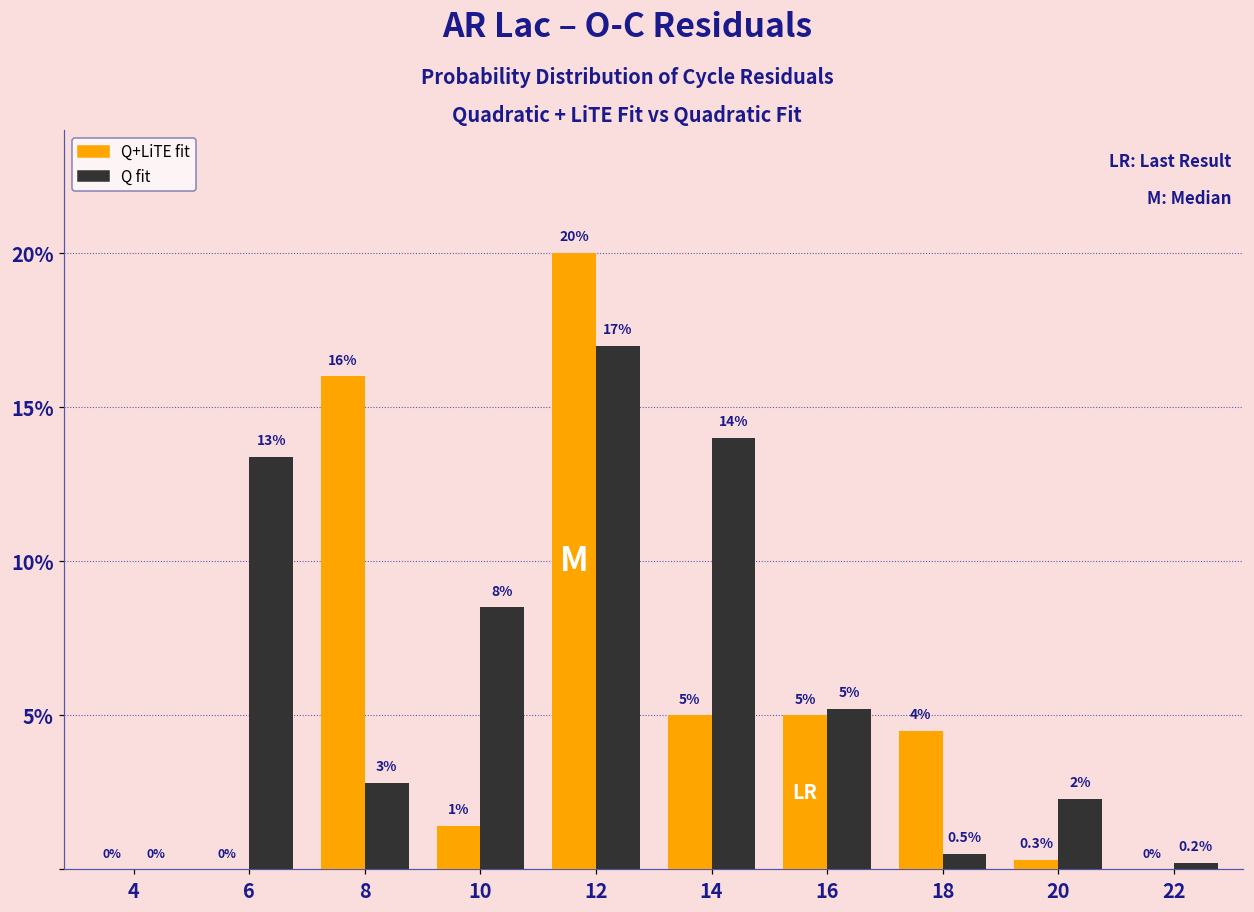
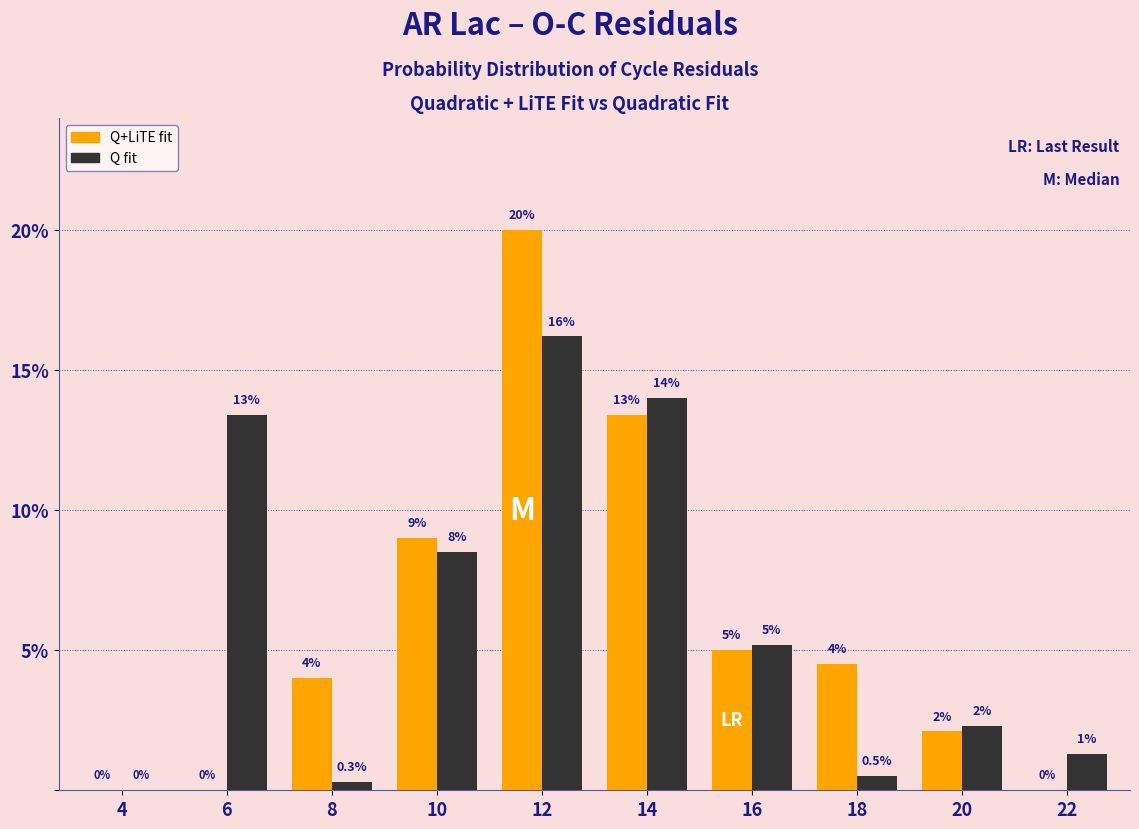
  {
    "Q+LiTE fit": {
      "4": "0%",
      "6": "0%",
-     "8": "16%",
-     "10": "1%",
+     "8": "4%",
+     "10": "9%",
      "12": "20%",
-     "14": "5%",
+     "14": "13%",
      "16": "5%",
      "18": "4%",
-     "20": "0.3%",
+     "20": "2%",
      "22": "0%"
    },
    "Q fit": {
      "4": "0%",
      "6": "13%",
-     "8": "3%",
+     "8": "0.3%",
      "10": "8%",
-     "12": "17%",
+     "12": "16%",
      "14": "14%",
      "16": "5%",
      "18": "0.5%",
      "20": "2%",
-     "22": "0.2%"
+     "22": "1%"
    }
  }
